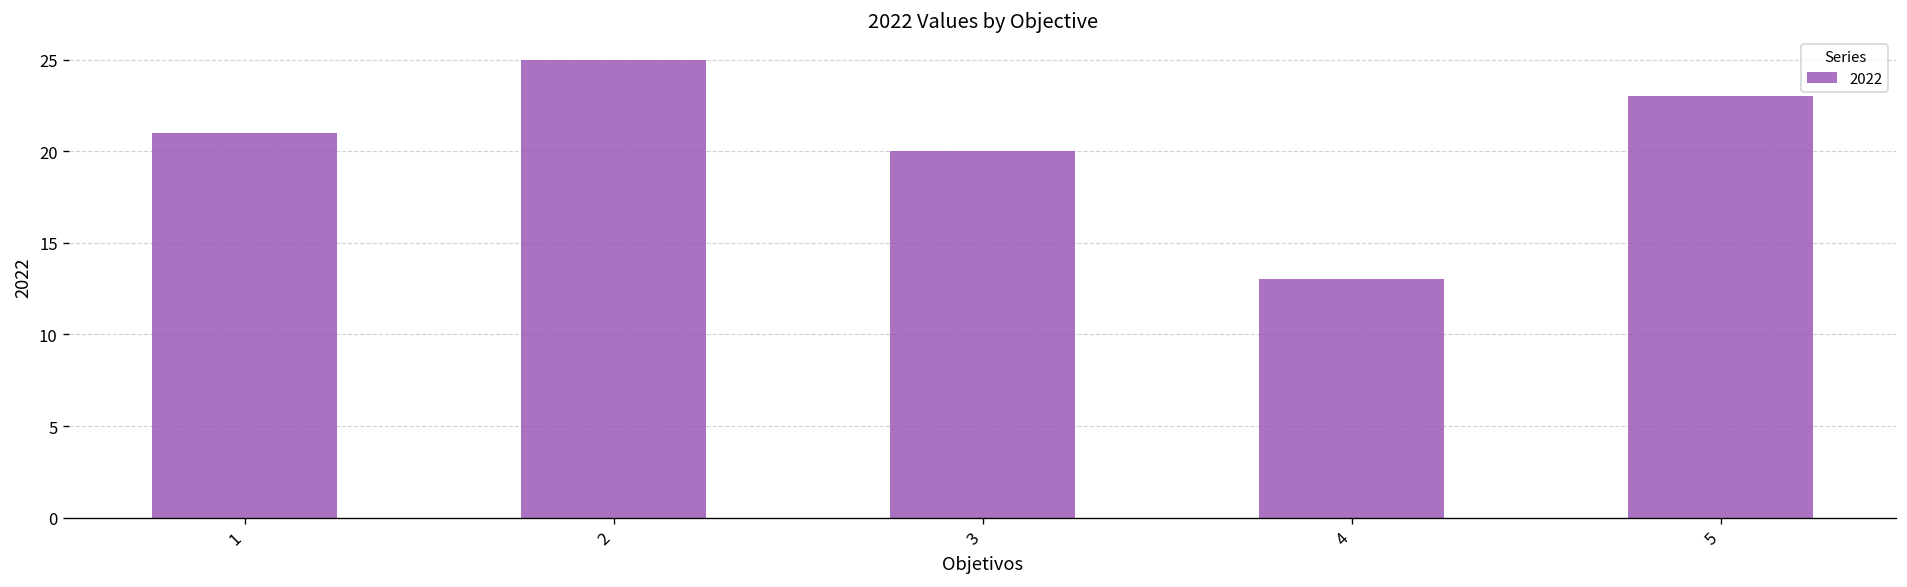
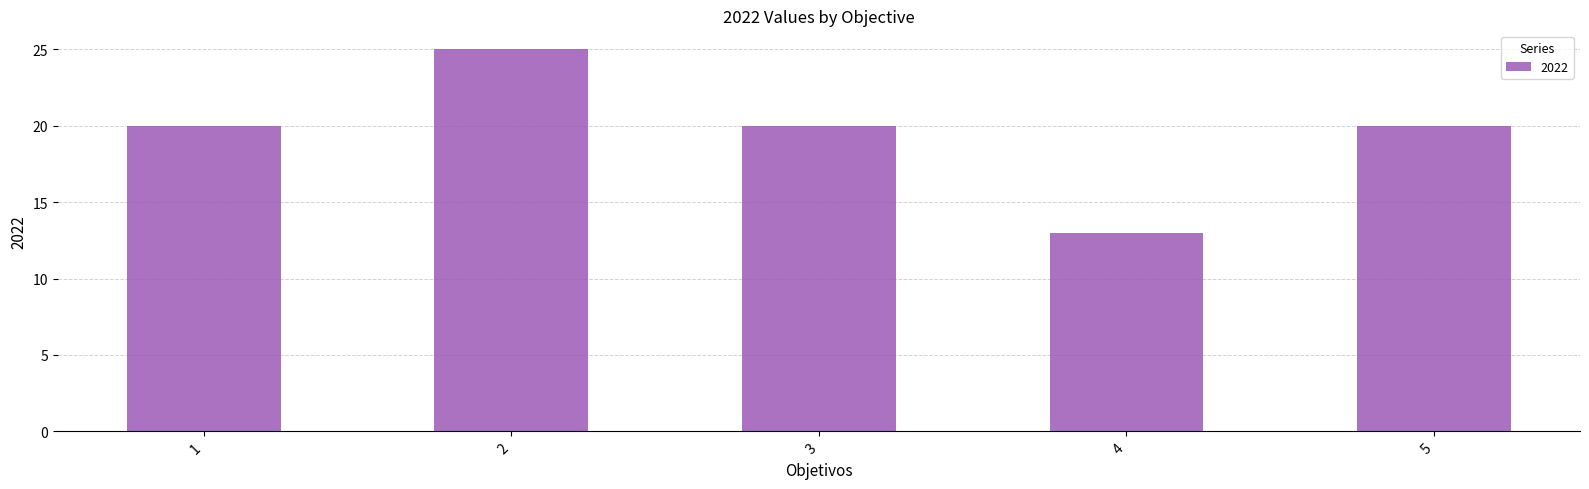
  {
-   "1": 21,
+   "1": 20,
    "2": 25,
    "3": 20,
    "4": 13,
-   "5": 23
+   "5": 20
  }
